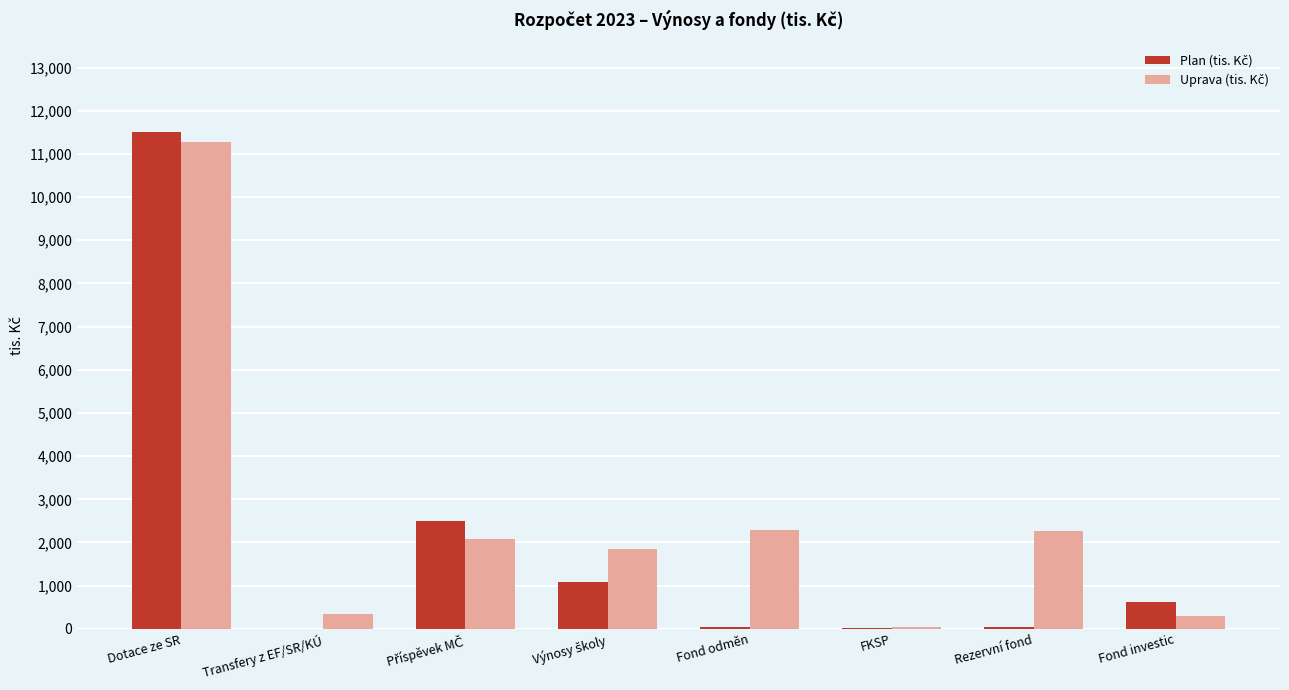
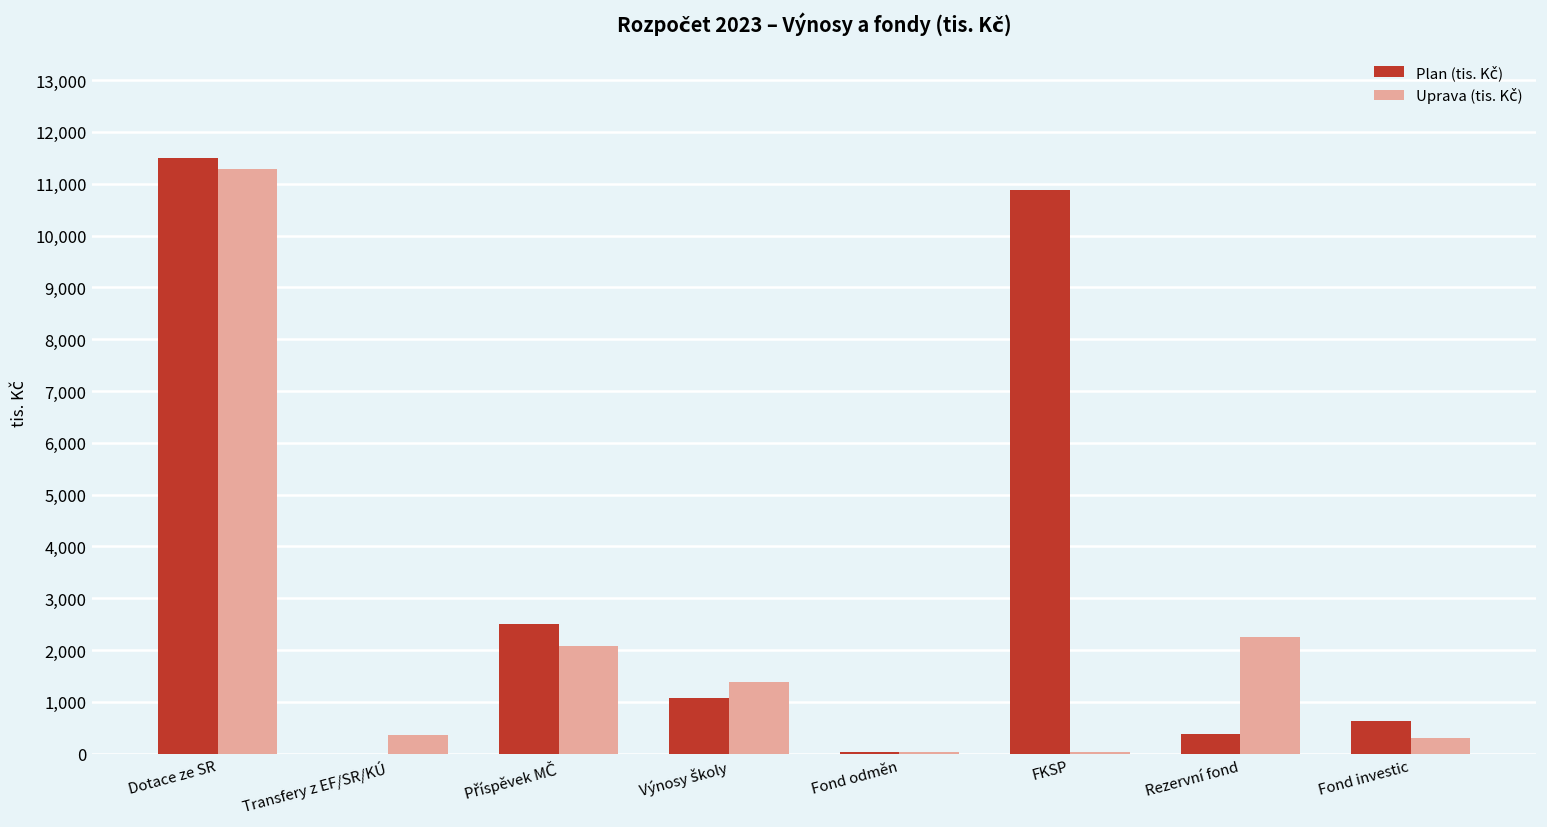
  {
    "Plan (tis. Kč)": {
      "Dotace ze SR": "11,500",
      "Transfery z EF/SR/KÚ": "0",
      "Příspěvek MČ": "2,500",
      "Výnosy školy": "1,100",
-     "FKSP": "0",
-     "Rezervní fond": "100",
+     "FKSP": "10,900",
+     "Rezervní fond": "400",
      "Fond investic": "600"
    },
    "Uprava (tis. Kč)": {
      "Dotace ze SR": "11,300",
      "Transfery z EF/SR/KÚ": "400",
      "Příspěvek MČ": "2,100",
-     "Výnosy školy": "1,900",
-     "Fond odměn": "2,300",
+     "Výnosy školy": "1,400",
+     "Fond odměn": "0",
      "Rezervní fond": "2,300",
      "Fond investic": "300"
    }
  }
